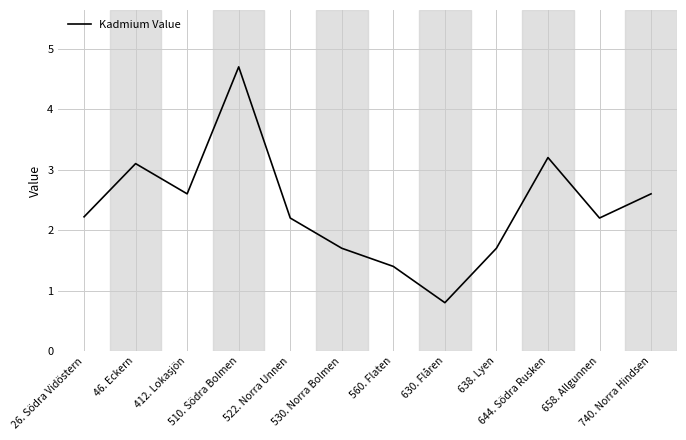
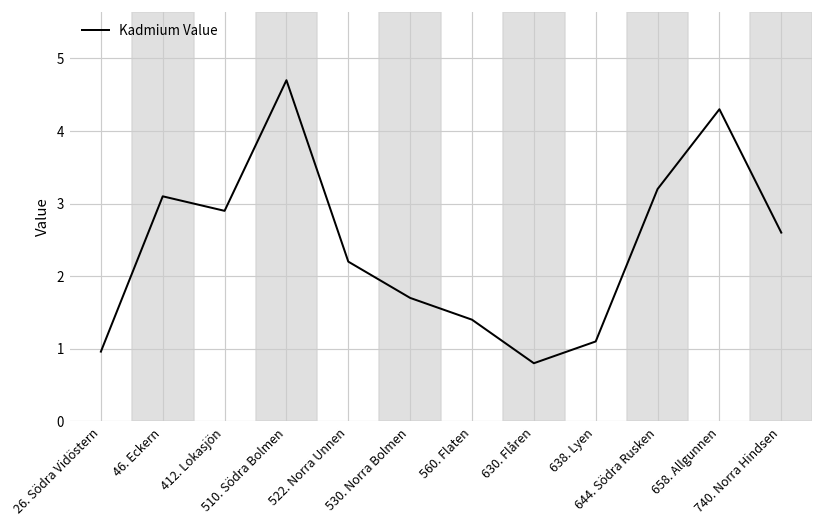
  {
-   "26. Södra Vidöstern": 2.2,
+   "26. Södra Vidöstern": 1.0,
    "46. Eckern": 3.1,
-   "412. Lokasjön": 2.6,
+   "412. Lokasjön": 2.9,
    "510. Södra Bolmen": 4.7,
    "522. Norra Unnen": 2.2,
    "530. Norra Bolmen": 1.7,
    "560. Flaten": 1.4,
    "630. Flåren": 0.8,
-   "638. Lyen": 1.7,
+   "638. Lyen": 1.1,
    "644. Södra Rusken": 3.2,
-   "658. Allgunnen": 2.2,
+   "658. Allgunnen": 4.3,
    "740. Norra Hindsen": 2.6
  }
